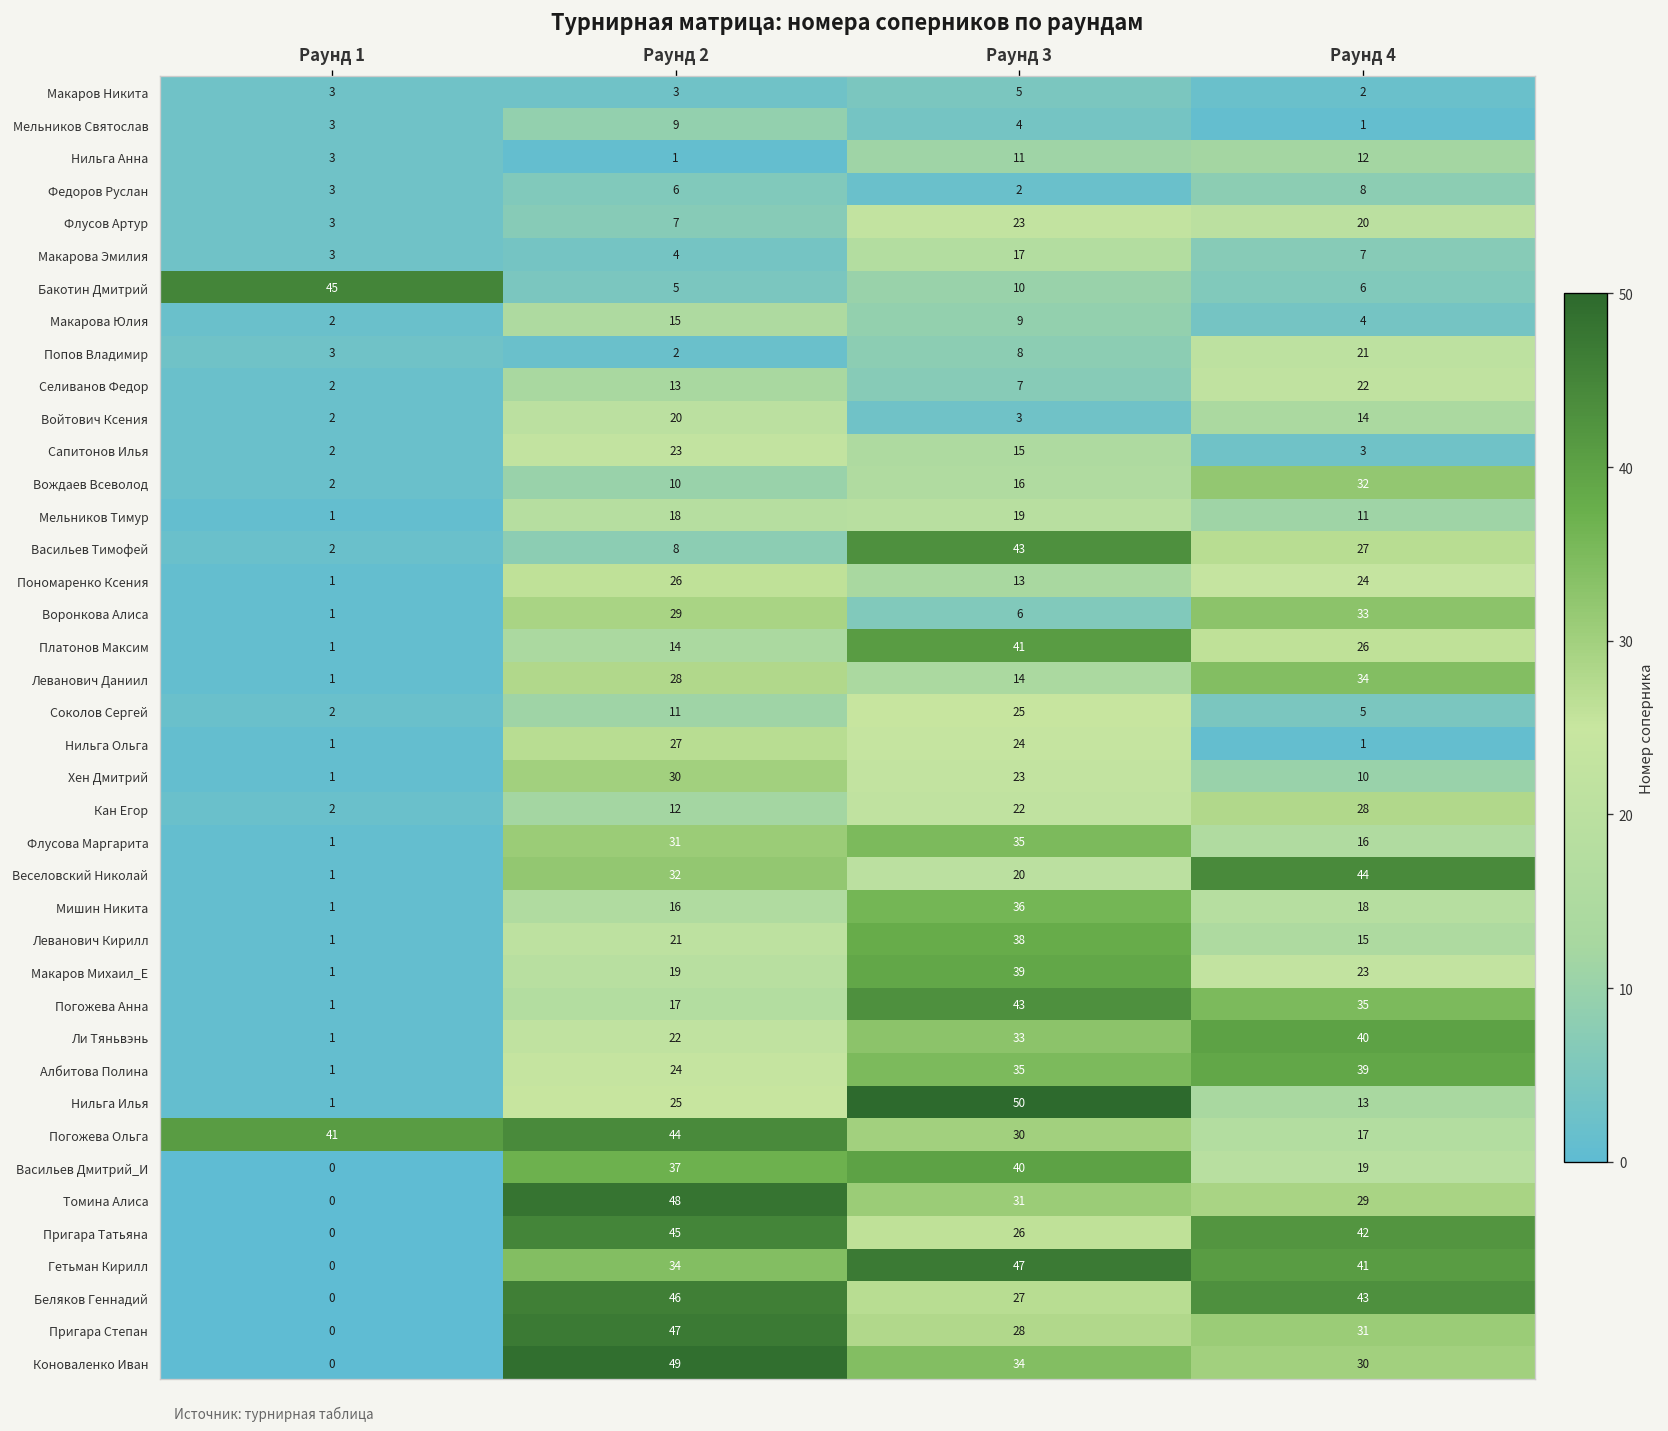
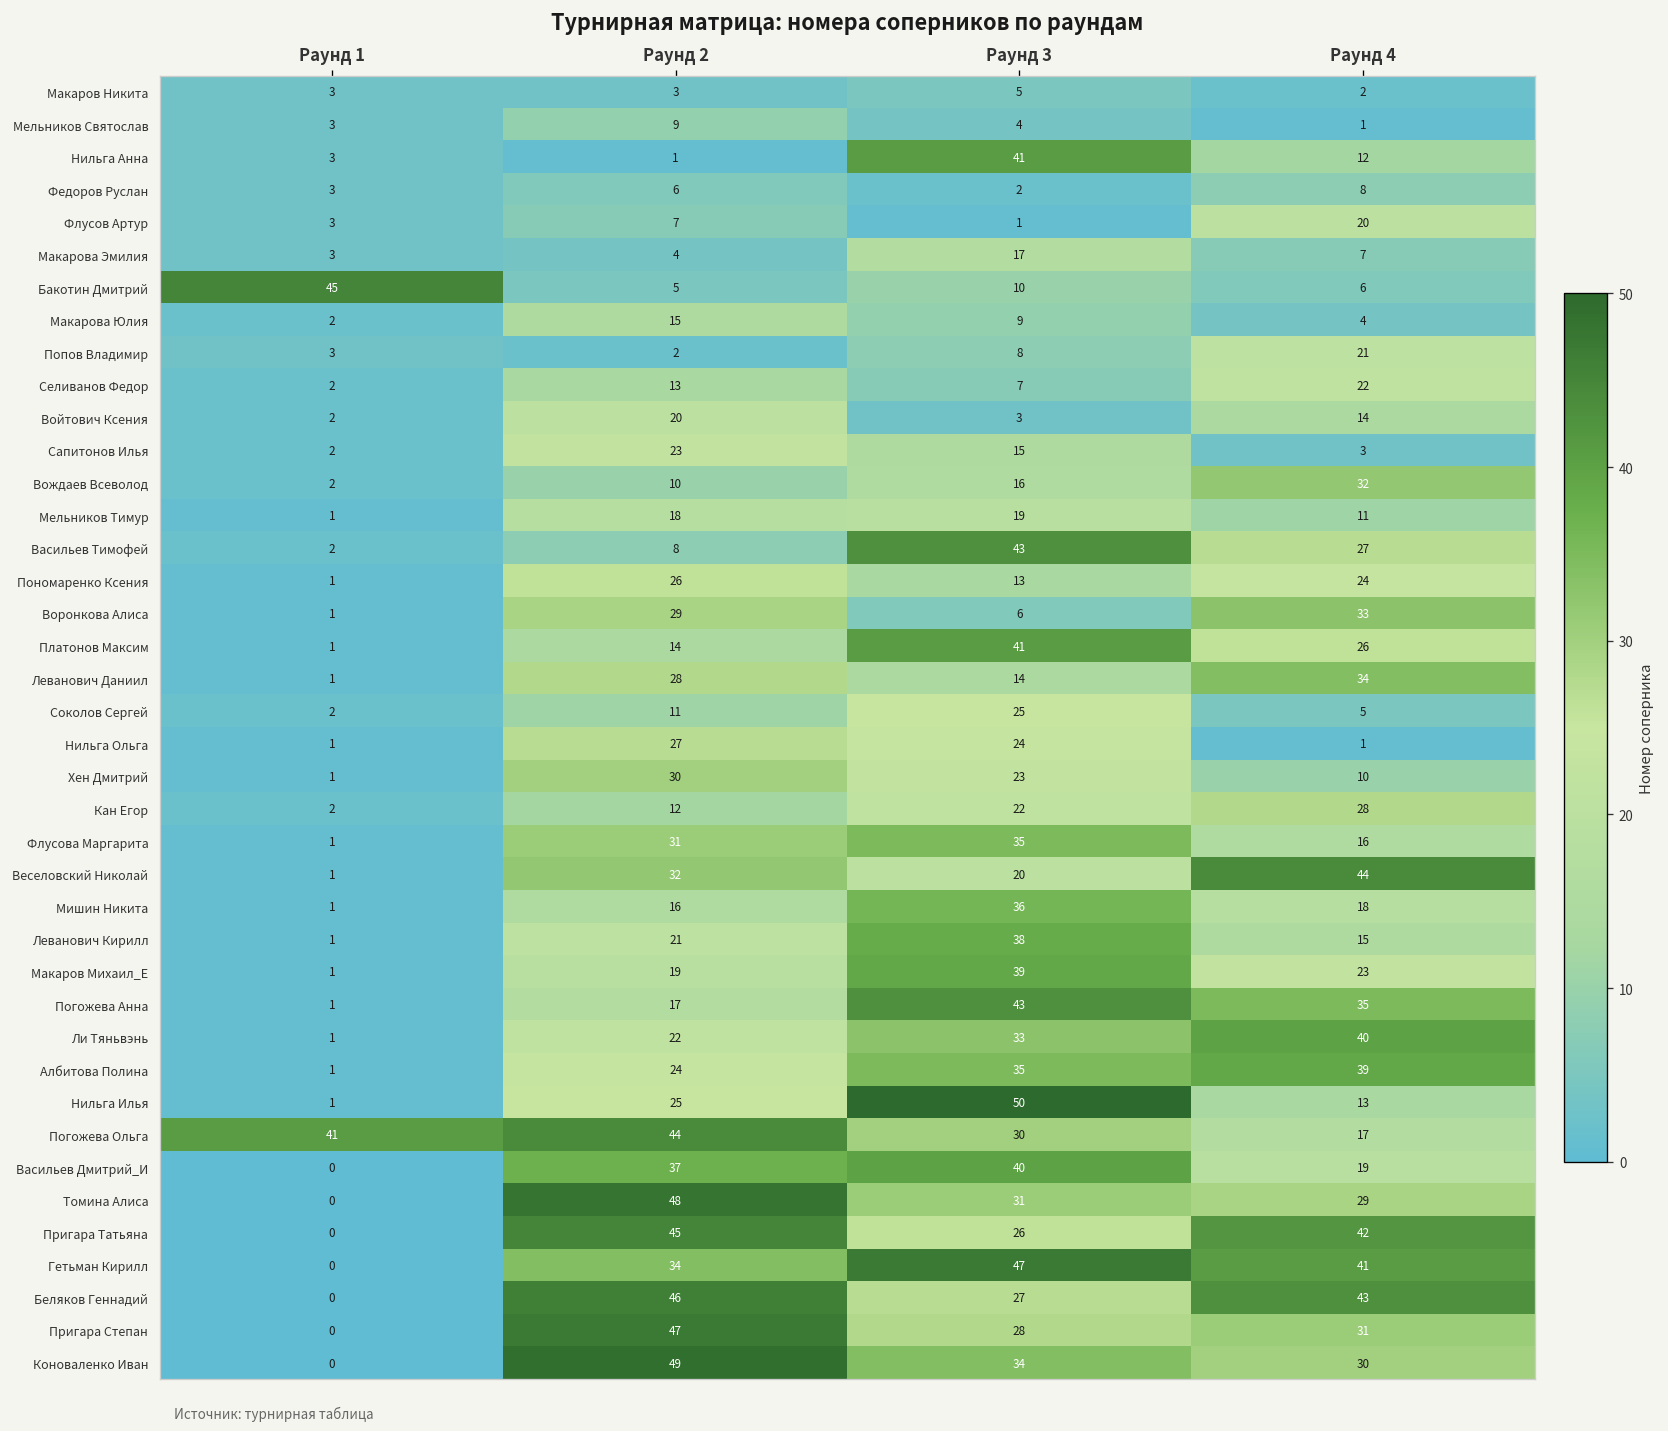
  {
    "Макаров Никита": {
      "Раунд 1": 3,
      "Раунд 2": 3,
      "Раунд 3": 5,
      "Раунд 4": 2
    },
    "Мельников Святослав": {
      "Раунд 1": 3,
      "Раунд 2": 9,
      "Раунд 3": 4,
      "Раунд 4": 1
    },
    "Нильга Анна": {
      "Раунд 1": 3,
      "Раунд 2": 1,
-     "Раунд 3": 11,
+     "Раунд 3": 41,
      "Раунд 4": 12
    },
    "Федоров Руслан": {
      "Раунд 1": 3,
      "Раунд 2": 6,
      "Раунд 3": 2,
      "Раунд 4": 8
    },
    "Флусов Артур": {
      "Раунд 1": 3,
      "Раунд 2": 7,
-     "Раунд 3": 23,
+     "Раунд 3": 1,
      "Раунд 4": 20
    },
    "Макарова Эмилия": {
      "Раунд 1": 3,
      "Раунд 2": 4,
      "Раунд 3": 17,
      "Раунд 4": 7
    },
    "Бакотин Дмитрий": {
      "Раунд 1": 45,
      "Раунд 2": 5,
      "Раунд 3": 10,
      "Раунд 4": 6
    },
    "Макарова Юлия": {
      "Раунд 1": 2,
      "Раунд 2": 15,
      "Раунд 3": 9,
      "Раунд 4": 4
    },
    "Попов Владимир": {
      "Раунд 1": 3,
      "Раунд 2": 2,
      "Раунд 3": 8,
      "Раунд 4": 21
    },
    "Селиванов Федор": {
      "Раунд 1": 2,
      "Раунд 2": 13,
      "Раунд 3": 7,
      "Раунд 4": 22
    },
    "Войтович Ксения": {
      "Раунд 1": 2,
      "Раунд 2": 20,
      "Раунд 3": 3,
      "Раунд 4": 14
    },
    "Сапитонов Илья": {
      "Раунд 1": 2,
      "Раунд 2": 23,
      "Раунд 3": 15,
      "Раунд 4": 3
    },
    "Вождаев Всеволод": {
      "Раунд 1": 2,
      "Раунд 2": 10,
      "Раунд 3": 16,
      "Раунд 4": 32
    },
    "Мельников Тимур": {
      "Раунд 1": 1,
      "Раунд 2": 18,
      "Раунд 3": 19,
      "Раунд 4": 11
    },
    "Васильев Тимофей": {
      "Раунд 1": 2,
      "Раунд 2": 8,
      "Раунд 3": 43,
      "Раунд 4": 27
    },
    "Пономаренко Ксения": {
      "Раунд 1": 1,
      "Раунд 2": 26,
      "Раунд 3": 13,
      "Раунд 4": 24
    },
    "Воронкова Алиса": {
      "Раунд 1": 1,
      "Раунд 2": 29,
      "Раунд 3": 6,
      "Раунд 4": 33
    },
    "Платонов Максим": {
      "Раунд 1": 1,
      "Раунд 2": 14,
      "Раунд 3": 41,
      "Раунд 4": 26
    },
    "Леванович Даниил": {
      "Раунд 1": 1,
      "Раунд 2": 28,
      "Раунд 3": 14,
      "Раунд 4": 34
    },
    "Соколов Сергей": {
      "Раунд 1": 2,
      "Раунд 2": 11,
      "Раунд 3": 25,
      "Раунд 4": 5
    },
    "Нильга Ольга": {
      "Раунд 1": 1,
      "Раунд 2": 27,
      "Раунд 3": 24,
      "Раунд 4": 1
    },
    "Хен Дмитрий": {
      "Раунд 1": 1,
      "Раунд 2": 30,
      "Раунд 3": 23,
      "Раунд 4": 10
    },
    "Кан Егор": {
      "Раунд 1": 2,
      "Раунд 2": 12,
      "Раунд 3": 22,
      "Раунд 4": 28
    },
    "Флусова Маргарита": {
      "Раунд 1": 1,
      "Раунд 2": 31,
      "Раунд 3": 35,
      "Раунд 4": 16
    },
    "Веселовский Николай": {
      "Раунд 1": 1,
      "Раунд 2": 32,
      "Раунд 3": 20,
      "Раунд 4": 44
    },
    "Мишин Никита": {
      "Раунд 1": 1,
      "Раунд 2": 16,
      "Раунд 3": 36,
      "Раунд 4": 18
    },
    "Леванович Кирилл": {
      "Раунд 1": 1,
      "Раунд 2": 21,
      "Раунд 3": 38,
      "Раунд 4": 15
    },
    "Макаров Михаил_Е": {
      "Раунд 1": 1,
      "Раунд 2": 19,
      "Раунд 3": 39,
      "Раунд 4": 23
    },
    "Погожева Анна": {
      "Раунд 1": 1,
      "Раунд 2": 17,
      "Раунд 3": 43,
      "Раунд 4": 35
    },
    "Ли Тяньвэнь": {
      "Раунд 1": 1,
      "Раунд 2": 22,
      "Раунд 3": 33,
      "Раунд 4": 40
    },
    "Албитова Полина": {
      "Раунд 1": 1,
      "Раунд 2": 24,
      "Раунд 3": 35,
      "Раунд 4": 39
    },
    "Нильга Илья": {
      "Раунд 1": 1,
      "Раунд 2": 25,
      "Раунд 3": 50,
      "Раунд 4": 13
    },
    "Погожева Ольга": {
      "Раунд 1": 41,
      "Раунд 2": 44,
      "Раунд 3": 30,
      "Раунд 4": 17
    },
    "Васильев Дмитрий_И": {
      "Раунд 1": 0,
      "Раунд 2": 37,
      "Раунд 3": 40,
      "Раунд 4": 19
    },
    "Томина Алиса": {
      "Раунд 1": 0,
      "Раунд 2": 48,
      "Раунд 3": 31,
      "Раунд 4": 29
    },
    "Пригара Татьяна": {
      "Раунд 1": 0,
      "Раунд 2": 45,
      "Раунд 3": 26,
      "Раунд 4": 42
    },
    "Гетьман Кирилл": {
      "Раунд 1": 0,
      "Раунд 2": 34,
      "Раунд 3": 47,
      "Раунд 4": 41
    },
    "Беляков Геннадий": {
      "Раунд 1": 0,
      "Раунд 2": 46,
      "Раунд 3": 27,
      "Раунд 4": 43
    },
    "Пригара Степан": {
      "Раунд 1": 0,
      "Раунд 2": 47,
      "Раунд 3": 28,
      "Раунд 4": 31
    },
    "Коноваленко Иван": {
      "Раунд 1": 0,
      "Раунд 2": 49,
      "Раунд 3": 34,
      "Раунд 4": 30
    }
  }
